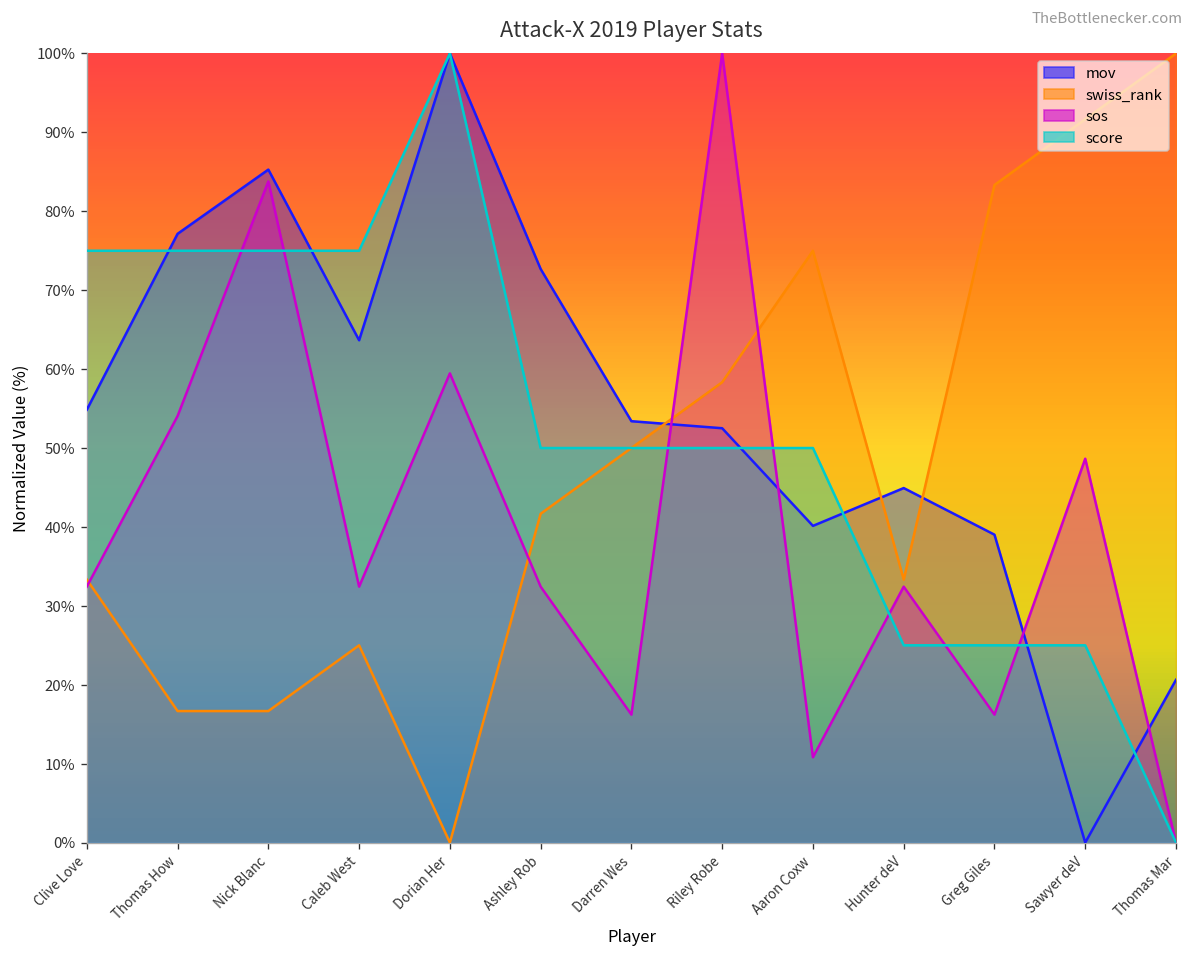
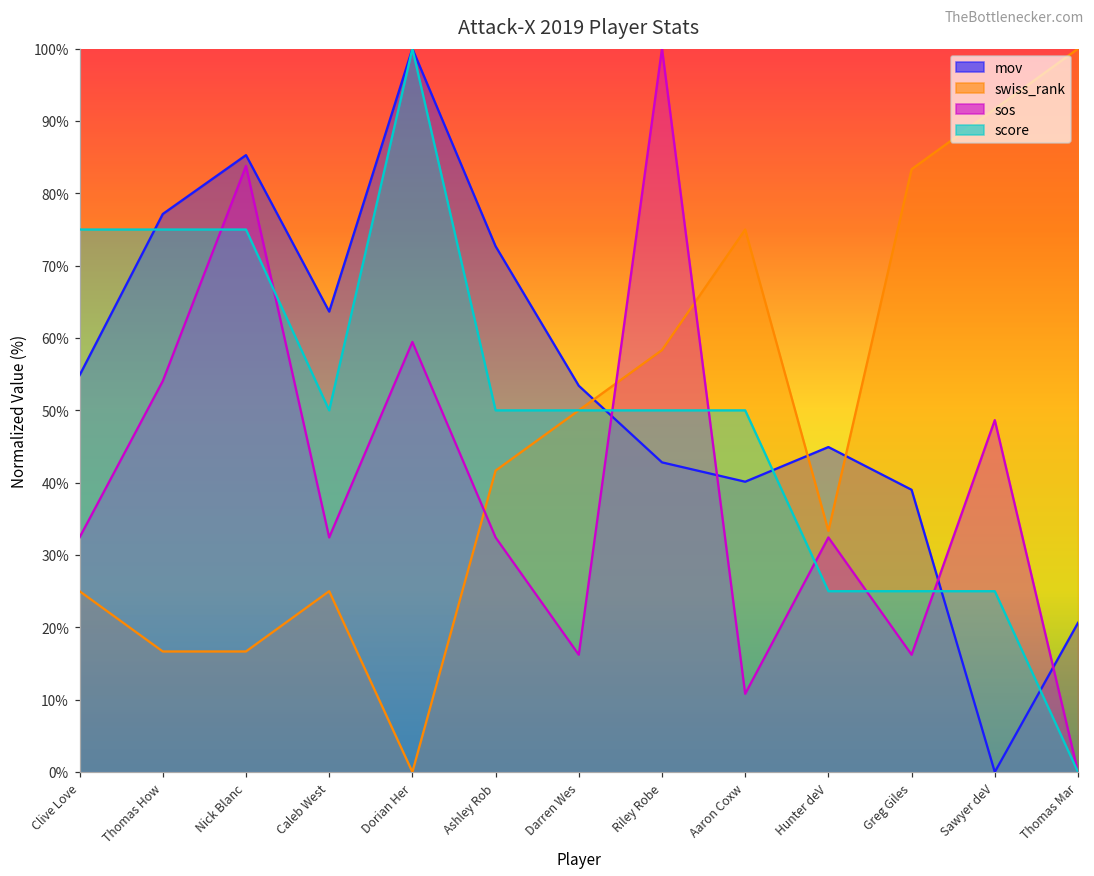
  {
    "mov": {
      "Clive Love": "55%",
      "Thomas How": "77%",
      "Nick Blanc": "85%",
      "Caleb West": "64%",
      "Ashley Rob": "73%",
      "Darren Wes": "53%",
-     "Riley Robe": "53%",
+     "Riley Robe": "43%",
      "Aaron Coxw": "40%",
      "Hunter deV": "45%",
      "Greg Giles": "39%",
      "Sawyer deV": "0%",
      "Thomas Mar": "21%"
    },
    "swiss_rank": {
-     "Clive Love": "33%",
+     "Clive Love": "25%",
      "Thomas How": "17%",
      "Nick Blanc": "17%",
      "Caleb West": "25%",
      "Dorian Her": "0%",
      "Ashley Rob": "42%",
      "Riley Robe": "58%",
      "Aaron Coxw": "75%",
      "Hunter deV": "33%",
      "Greg Giles": "83%",
      "Thomas Mar": "100%"
    },
    "sos": {
      "Clive Love": "32%",
      "Thomas How": "54%",
      "Nick Blanc": "84%",
      "Caleb West": "32%",
      "Dorian Her": "59%",
      "Ashley Rob": "32%",
      "Darren Wes": "16%",
      "Riley Robe": "100%",
      "Aaron Coxw": "11%",
      "Hunter deV": "32%",
      "Greg Giles": "16%",
      "Sawyer deV": "49%"
    },
    "score": {
      "Clive Love": "75%",
      "Thomas How": "75%",
      "Nick Blanc": "75%",
-     "Caleb West": "75%",
+     "Caleb West": "50%",
      "Ashley Rob": "50%",
      "Riley Robe": "50%",
      "Aaron Coxw": "50%",
      "Hunter deV": "25%",
      "Greg Giles": "25%",
      "Sawyer deV": "25%"
    }
  }
